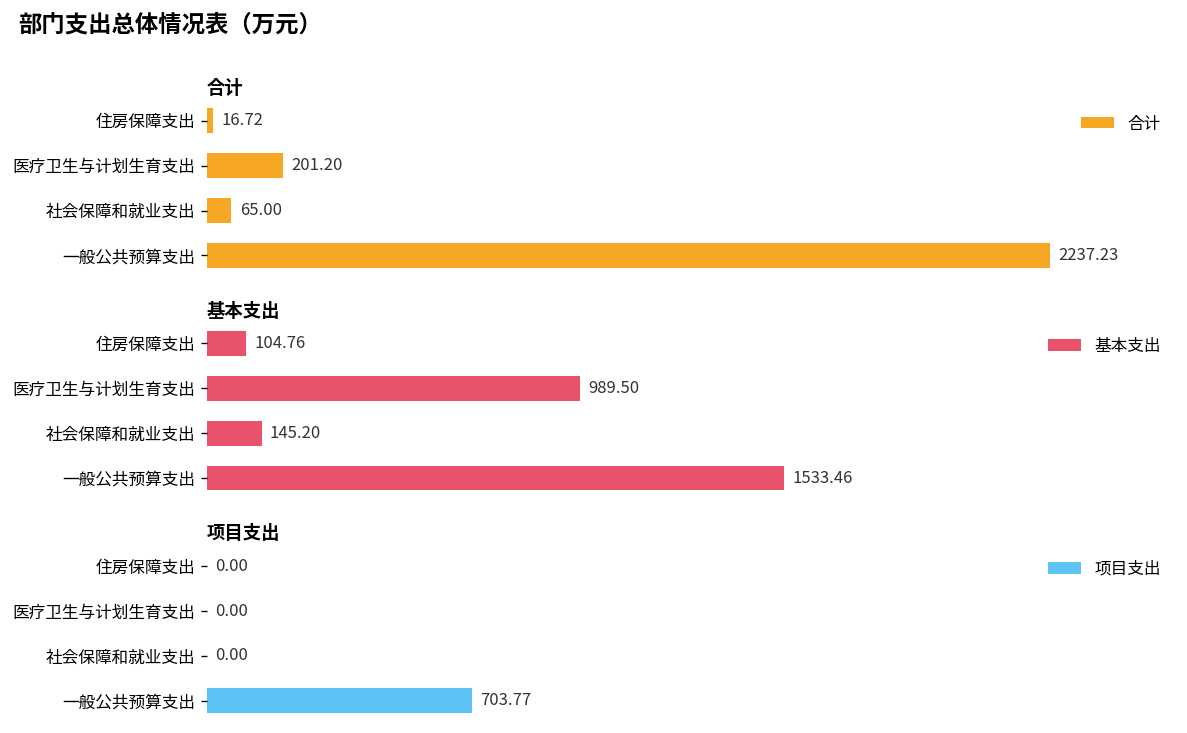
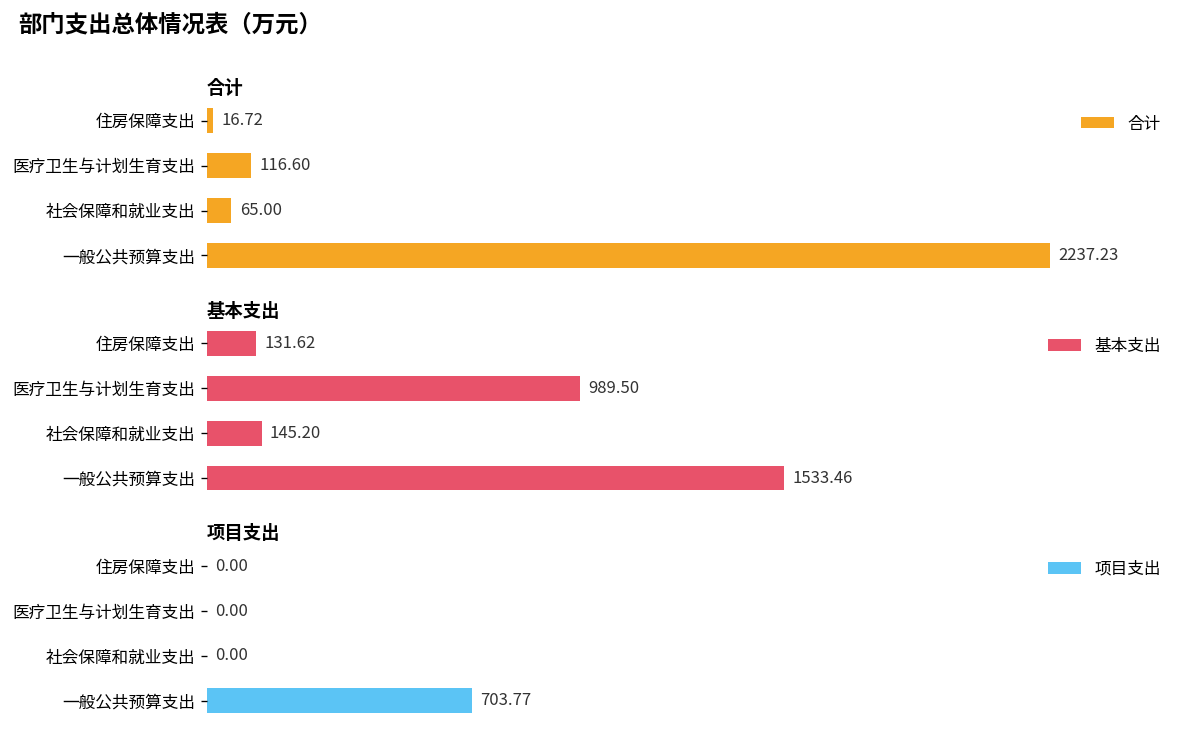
  {
    "合计": {
      "住房保障支出": 16.72,
-     "医疗卫生与计划生育支出": 201.20,
+     "医疗卫生与计划生育支出": 116.60,
      "社会保障和就业支出": 65.00,
      "一般公共预算支出": 2237.23
    },
    "基本支出": {
-     "住房保障支出": 104.76,
+     "住房保障支出": 131.62,
      "医疗卫生与计划生育支出": 989.50,
      "社会保障和就业支出": 145.20,
      "一般公共预算支出": 1533.46
    },
    "项目支出": {
      "住房保障支出": 0.00,
      "医疗卫生与计划生育支出": 0.00,
      "社会保障和就业支出": 0.00,
      "一般公共预算支出": 703.77
    }
  }
